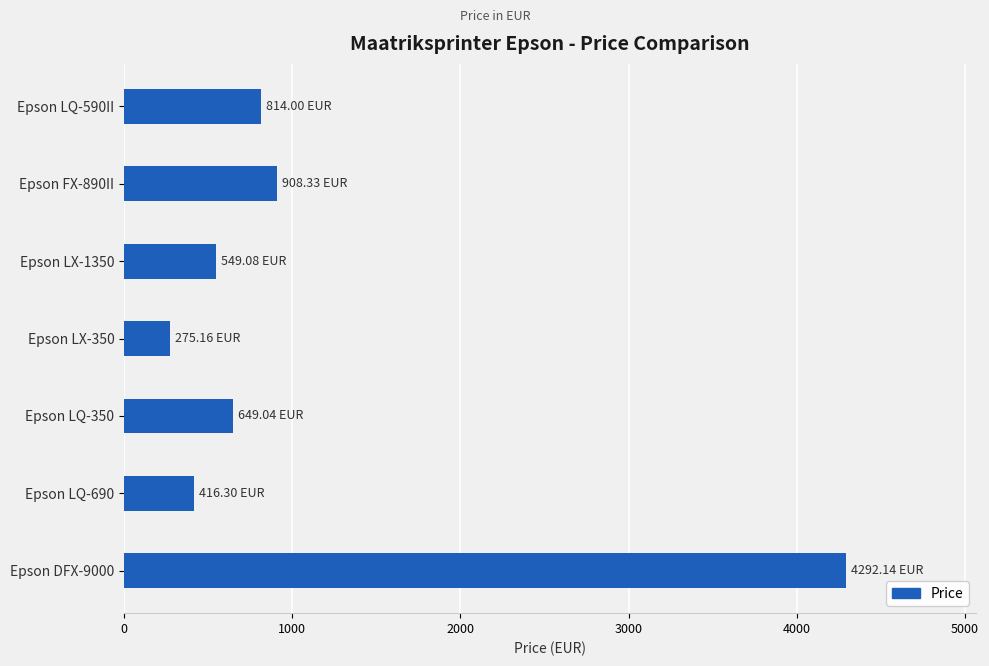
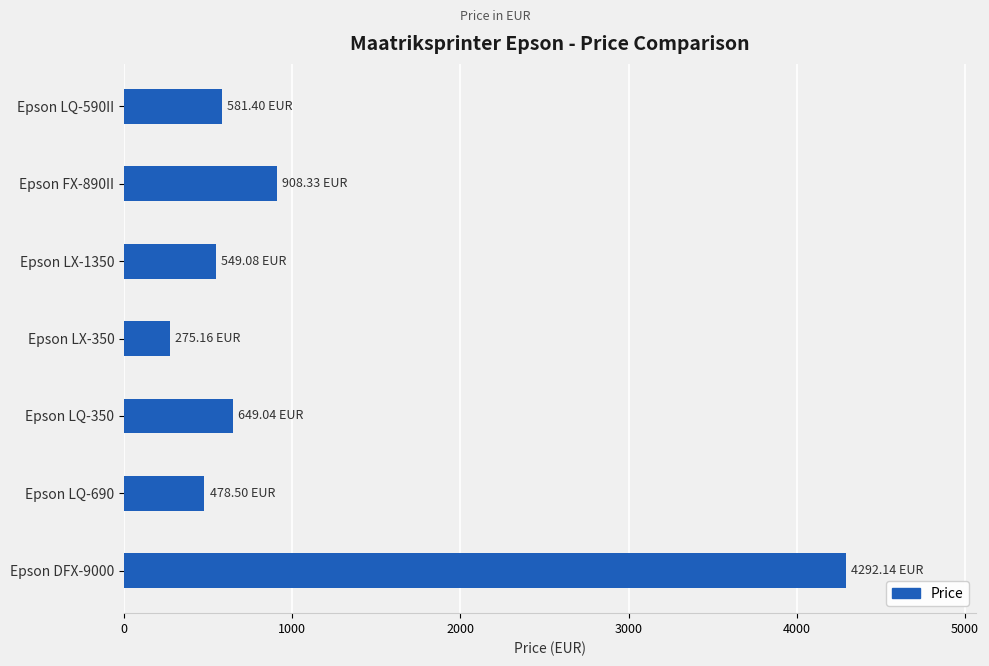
  {
-   "Epson LQ-590II": 814.00,
+   "Epson LQ-590II": 581.40,
    "Epson FX-890II": 908.33,
    "Epson LX-1350": 549.08,
    "Epson LX-350": 275.16,
    "Epson LQ-350": 649.04,
-   "Epson LQ-690": 416.30,
+   "Epson LQ-690": 478.50,
    "Epson DFX-9000": 4292.14
  }
